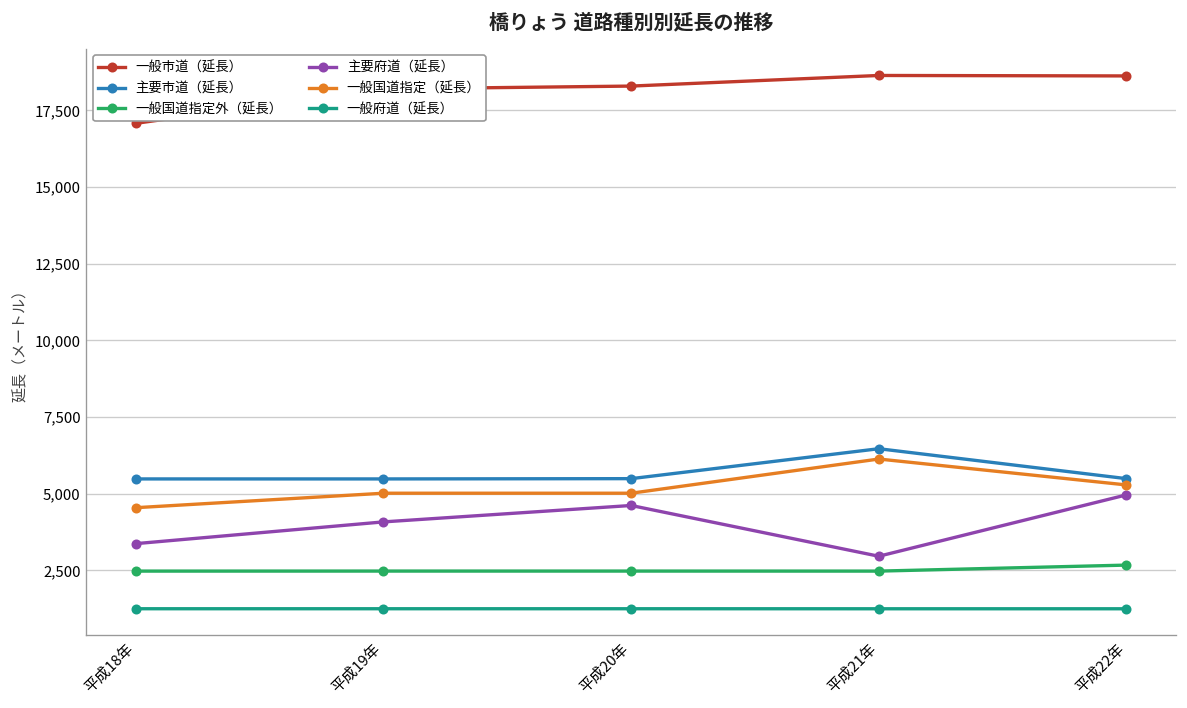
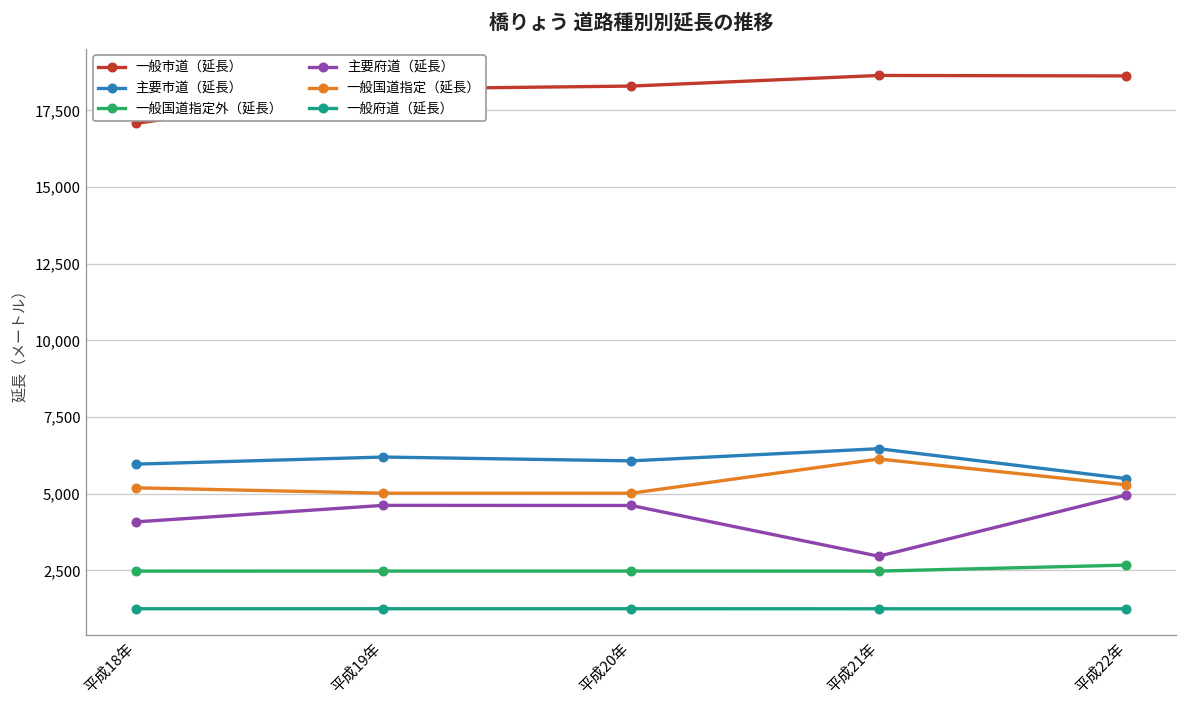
  {
    "一般市道（延長）": {
      "平成18年": "17,100",
      "平成20年": "18,300",
      "平成21年": "18,600",
      "平成22年": "18,600"
    },
    "主要市道（延長）": {
-     "平成18年": "5,500",
-     "平成19年": "5,500",
-     "平成20年": "5,500",
+     "平成18年": "6,000",
+     "平成19年": "6,200",
+     "平成20年": "6,100",
      "平成21年": "6,500",
      "平成22年": "5,500"
    },
    "主要府道（延長）": {
-     "平成18年": "3,400",
-     "平成19年": "4,100",
+     "平成18年": "4,100",
+     "平成19年": "4,600",
      "平成20年": "4,600",
      "平成21年": "3,000",
      "平成22年": "5,000"
    },
    "一般国道指定（延長）": {
-     "平成18年": "4,500",
+     "平成18年": "5,200",
      "平成19年": "5,000",
      "平成20年": "5,000",
      "平成21年": "6,100",
      "平成22年": "5,300"
    }
  }
